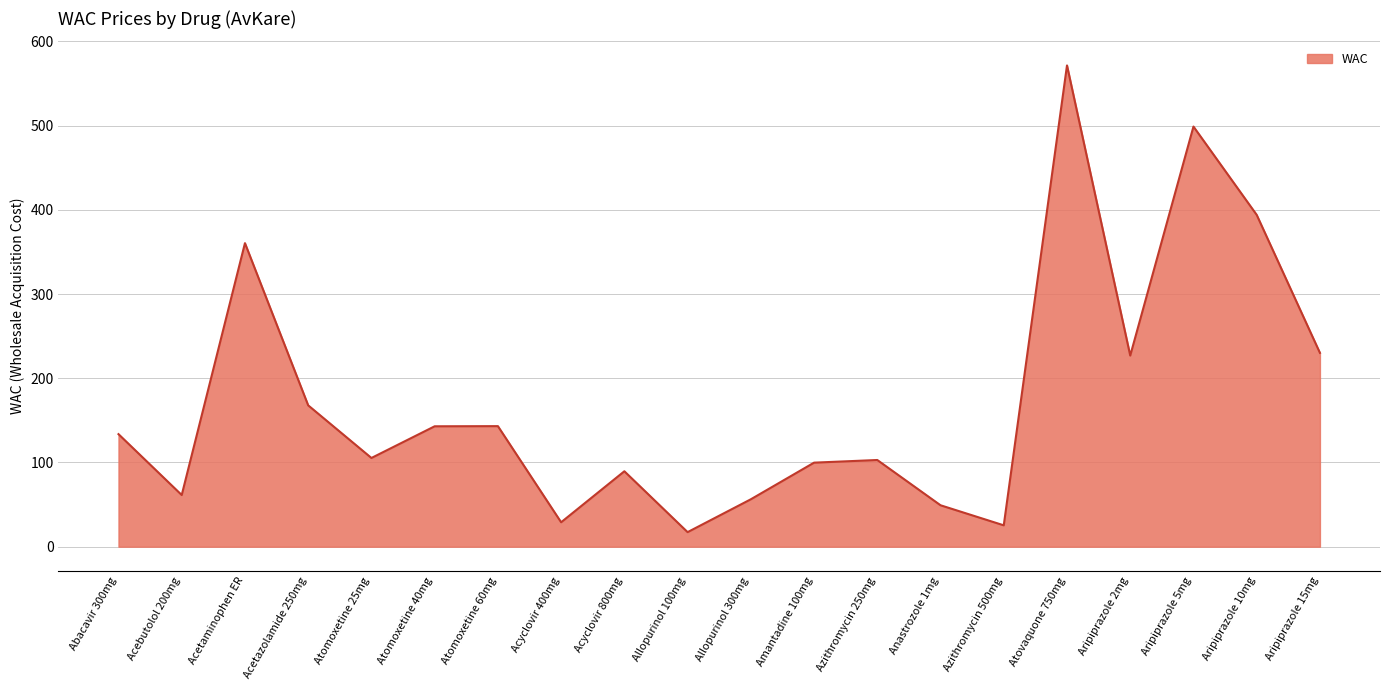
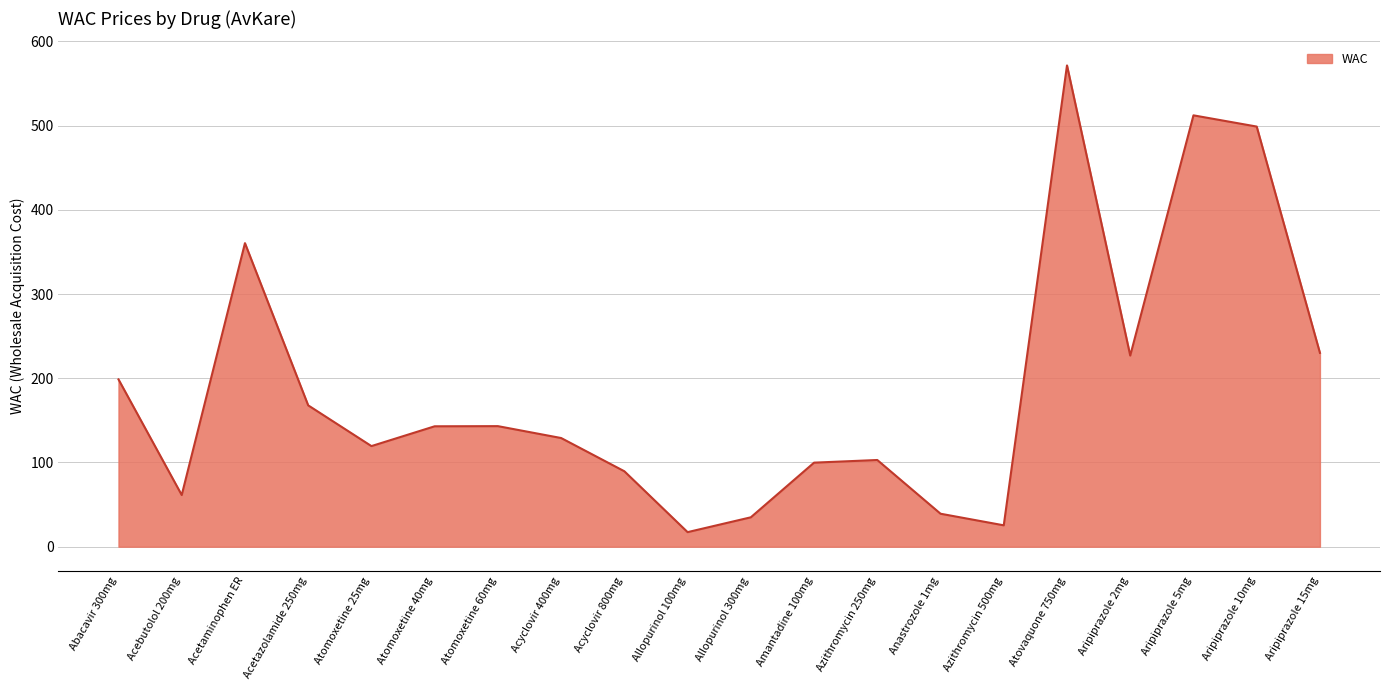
  {
-   "Abacavir 300mg": 130,
+   "Abacavir 300mg": 200,
    "Acebutolol 200mg": 60,
    "Acetaminophen ER": 360,
    "Acetazolamide 250mg": 170,
-   "Atomoxetine 25mg": 110,
+   "Atomoxetine 25mg": 120,
    "Atomoxetine 40mg": 140,
    "Atomoxetine 60mg": 140,
-   "Acyclovir 400mg": 30,
+   "Acyclovir 400mg": 130,
    "Acyclovir 800mg": 90,
    "Allopurinol 100mg": 20,
-   "Allopurinol 300mg": 60,
+   "Allopurinol 300mg": 30,
    "Amantadine 100mg": 100,
    "Azithromycin 250mg": 100,
-   "Anastrozole 1mg": 50,
+   "Anastrozole 1mg": 40,
    "Azithromycin 500mg": 30,
    "Atovaquone 750mg": 570,
    "Aripiprazole 2mg": 230,
-   "Aripiprazole 5mg": 500,
-   "Aripiprazole 10mg": 390,
+   "Aripiprazole 5mg": 510,
+   "Aripiprazole 10mg": 500,
    "Aripiprazole 15mg": 230
  }
